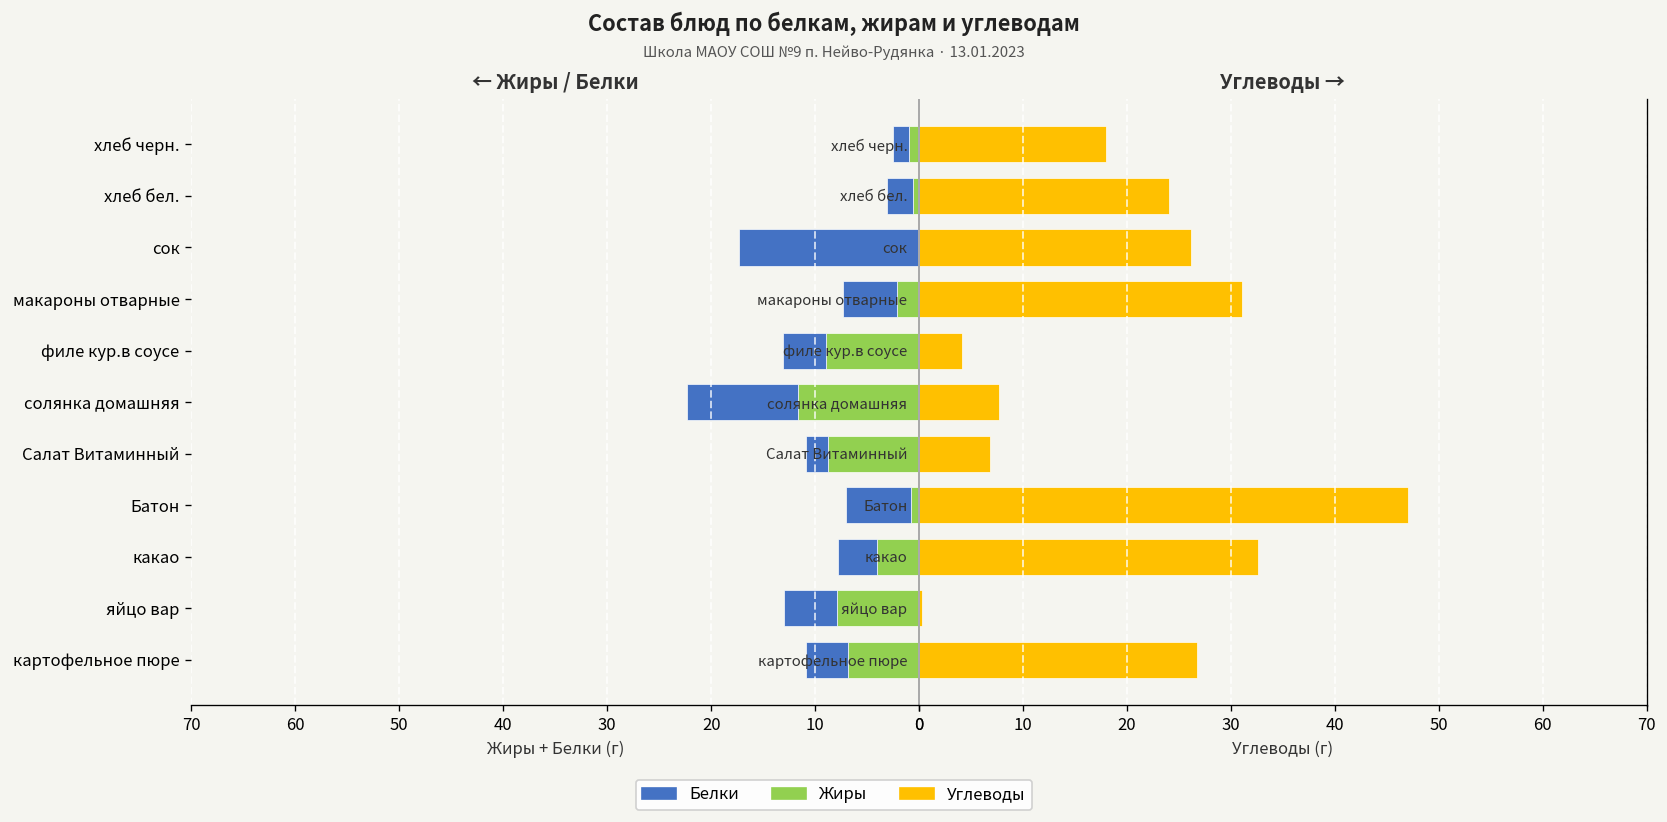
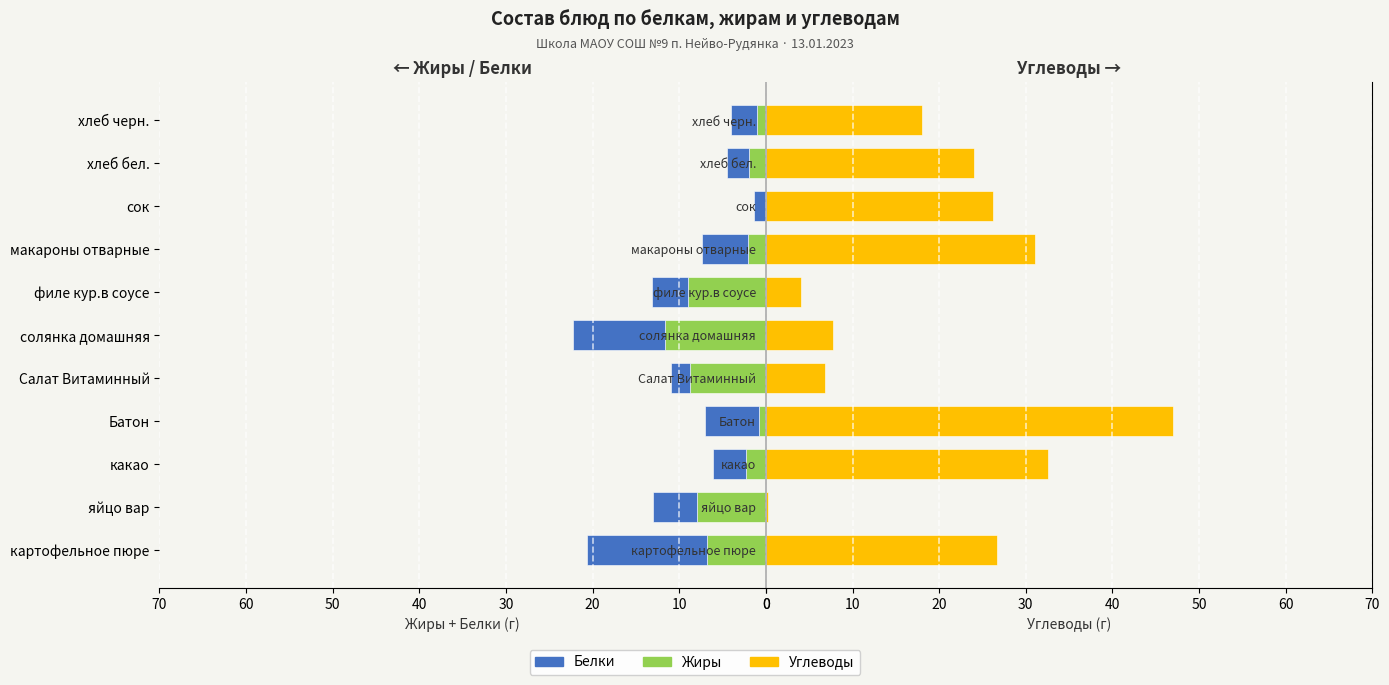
  {
    "← Жиры / Белки": {
      "Жиры": {
        "хлеб черн.": 1,
-       "хлеб бел.": 1,
+       "хлеб бел.": 2,
        "сок": 0,
        "макароны отварные": 2,
        "филе кур.в соусе": 9,
        "солянка домашняя": 12,
        "Салат Витаминный": 9,
        "Батон": 1,
-       "какао": 4,
+       "какао": 2,
        "яйцо вар": 8,
        "картофельное пюре": 7
      },
      "Белки": {
-       "хлеб черн.": 2,
+       "хлеб черн.": 3,
        "хлеб бел.": 3,
-       "сок": 17,
+       "сок": 1,
        "макароны отварные": 5,
        "филе кур.в соусе": 4,
        "солянка домашняя": 11,
        "Салат Витаминный": 2,
        "Батон": 6,
        "какао": 4,
        "яйцо вар": 5,
-       "картофельное пюре": 4
+       "картофельное пюре": 14
      }
    }
  }
